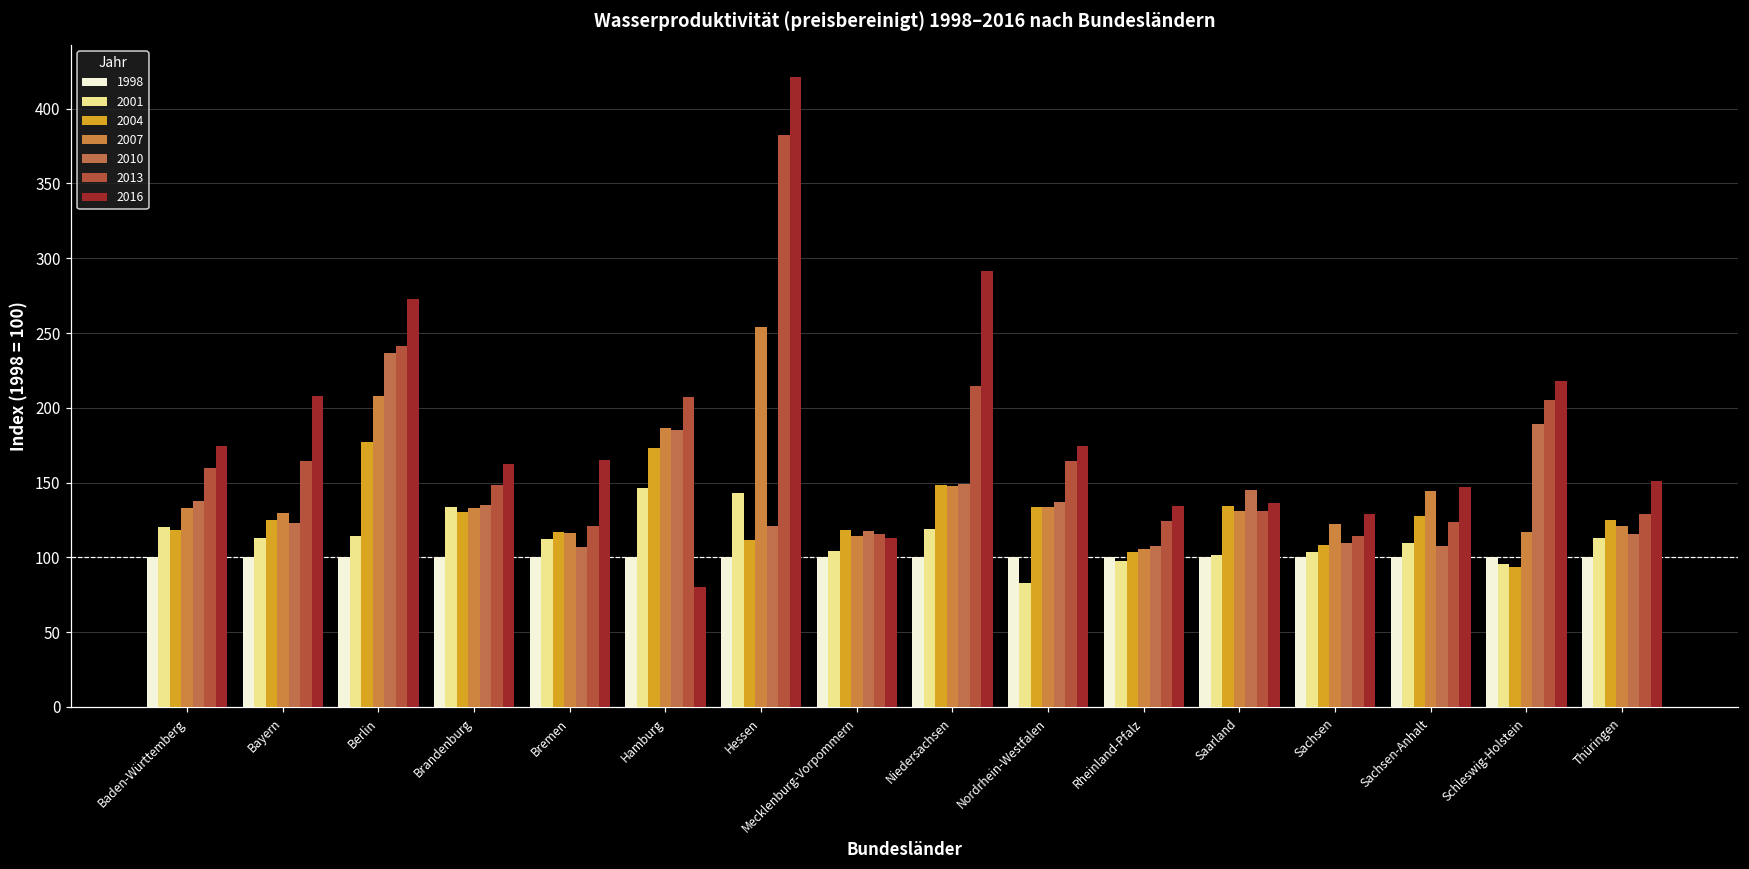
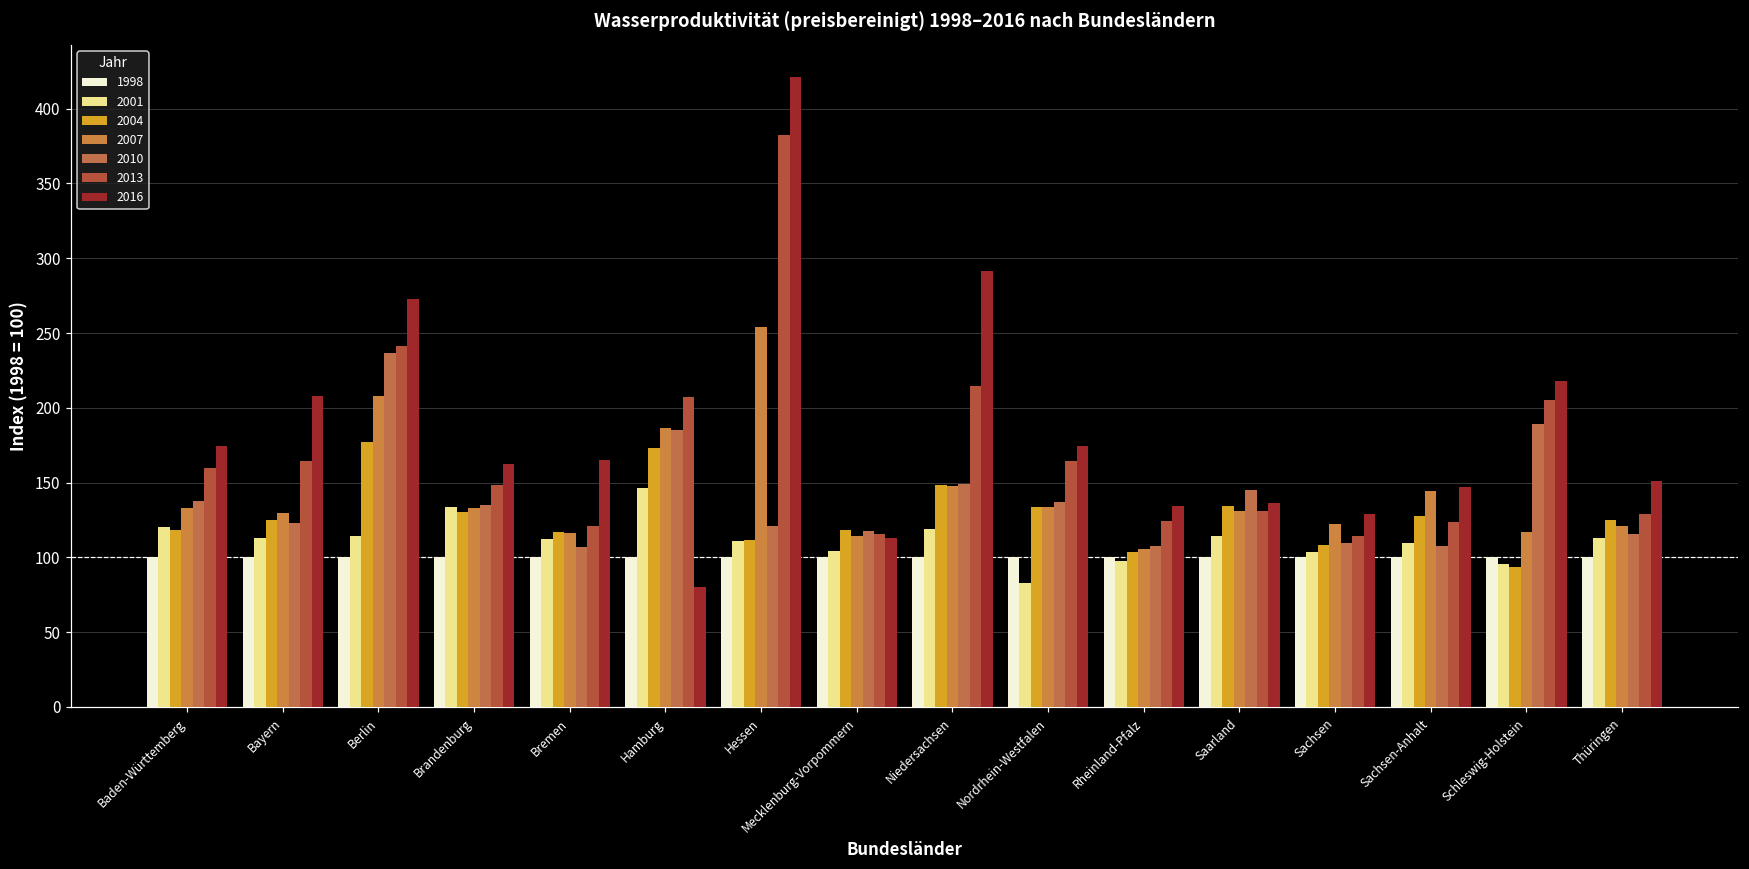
  {
    "1998": {
      "Baden-Württemberg": 100,
      "Bayern": 100,
      "Berlin": 100,
      "Brandenburg": 100,
      "Bremen": 100,
      "Hamburg": 100,
      "Hessen": 100,
      "Mecklenburg-Vorpommern": 100,
      "Niedersachsen": 100,
      "Nordrhein-Westfalen": 100,
      "Rheinland-Pfalz": 100,
      "Saarland": 100,
      "Sachsen": 100,
      "Sachsen-Anhalt": 100,
      "Schleswig-Holstein": 100,
      "Thüringen": 100
    },
    "2001": {
      "Baden-Württemberg": 120,
      "Bayern": 113,
      "Berlin": 114,
      "Brandenburg": 134,
      "Bremen": 112,
      "Hamburg": 146,
-     "Hessen": 143,
+     "Hessen": 111,
      "Mecklenburg-Vorpommern": 105,
      "Niedersachsen": 119,
      "Nordrhein-Westfalen": 83,
      "Rheinland-Pfalz": 97,
-     "Saarland": 102,
+     "Saarland": 114,
      "Sachsen": 104,
      "Sachsen-Anhalt": 110,
      "Schleswig-Holstein": 95,
      "Thüringen": 113
    }
  }
